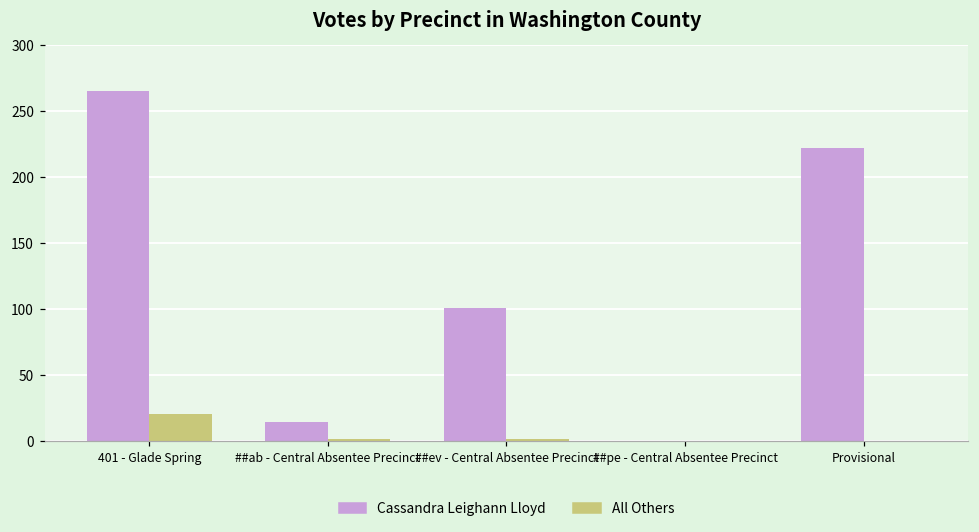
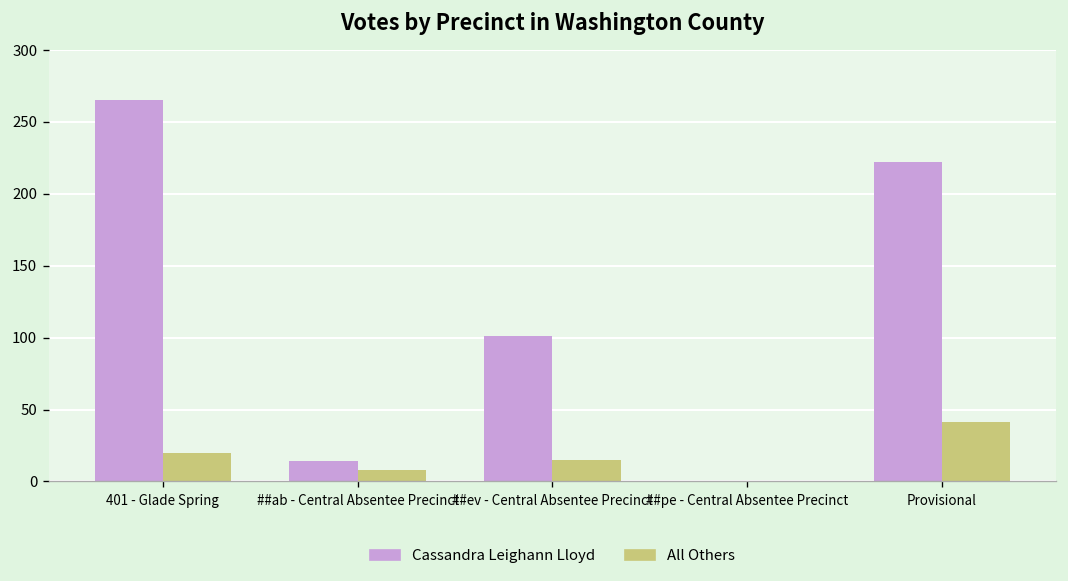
  {
    "Cassandra Leighann Lloyd": {
      "401 - Glade Spring": 265,
      "##ab - Central Absentee Precinct": 14,
      "##ev - Central Absentee Precinct": 101,
      "##pe - Central Absentee Precinct": 0,
      "Provisional": 222
    },
    "All Others": {
      "401 - Glade Spring": 20,
-     "##ab - Central Absentee Precinct": 1,
-     "##ev - Central Absentee Precinct": 1,
+     "##ab - Central Absentee Precinct": 8,
+     "##ev - Central Absentee Precinct": 15,
      "##pe - Central Absentee Precinct": 0,
-     "Provisional": 0
+     "Provisional": 41
    }
  }
